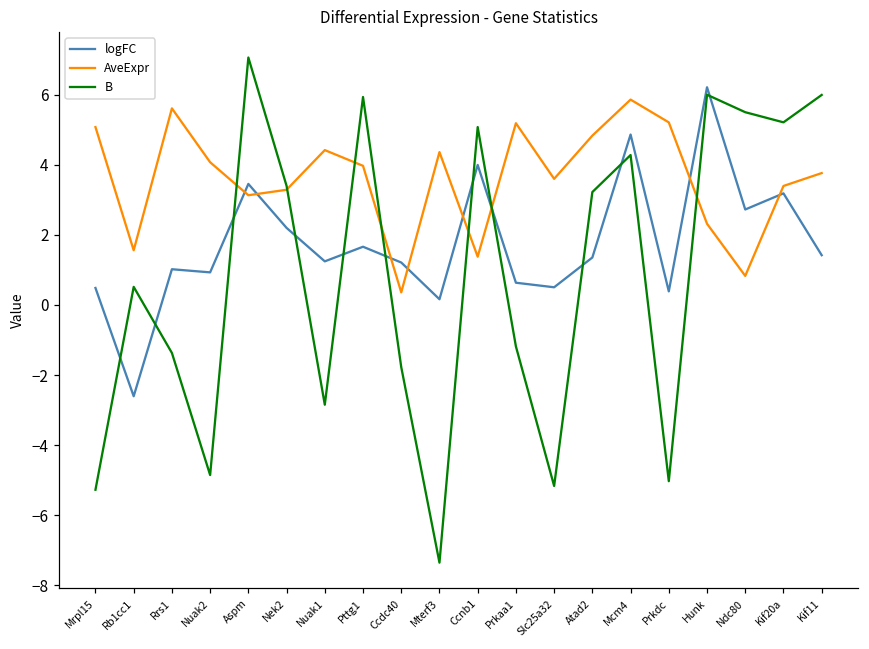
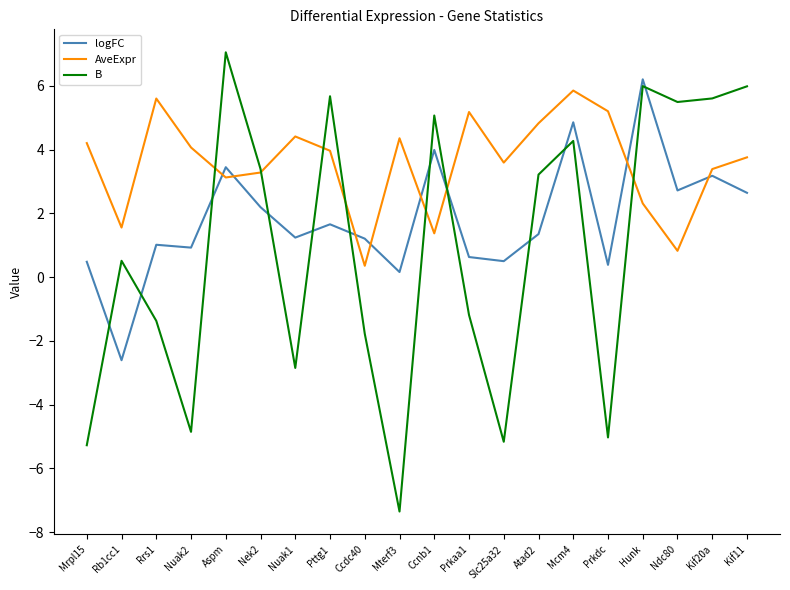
  {
    "logFC": {
      "Mrpl15": 0.5,
      "Rb1cc1": -2.6,
      "Rrs1": 1.0,
      "Nuak2": 0.9,
      "Aspm": 3.5,
      "Nek2": 2.2,
      "Nuak1": 1.2,
      "Pttg1": 1.7,
      "Ccdc40": 1.2,
      "Mterf3": 0.2,
      "Ccnb1": 4.0,
      "Prkaa1": 0.6,
      "Slc25a32": 0.5,
      "Atad2": 1.4,
      "Mcm4": 4.9,
      "Prkdc": 0.4,
      "Hunk": 6.2,
      "Ndc80": 2.7,
      "Kif20a": 3.2,
-     "Kif11": 1.4
+     "Kif11": 2.6
    },
    "AveExpr": {
-     "Mrpl15": 5.1,
+     "Mrpl15": 4.2,
      "Rb1cc1": 1.6,
      "Rrs1": 5.6,
      "Nuak2": 4.1,
      "Aspm": 3.1,
      "Nek2": 3.3,
      "Nuak1": 4.4,
      "Pttg1": 4.0,
      "Ccdc40": 0.4,
      "Mterf3": 4.4,
      "Ccnb1": 1.4,
      "Prkaa1": 5.2,
      "Slc25a32": 3.6,
      "Atad2": 4.8,
      "Mcm4": 5.9,
      "Prkdc": 5.2,
      "Hunk": 2.3,
      "Ndc80": 0.8,
      "Kif20a": 3.4,
      "Kif11": 3.8
    },
    "B": {
      "Mrpl15": -5.3,
      "Rb1cc1": 0.5,
      "Rrs1": -1.4,
      "Nuak2": -4.9,
      "Aspm": 7.1,
      "Nek2": 3.4,
      "Nuak1": -2.8,
-     "Pttg1": 5.9,
+     "Pttg1": 5.7,
      "Ccdc40": -1.8,
      "Mterf3": -7.4,
      "Ccnb1": 5.1,
      "Prkaa1": -1.2,
      "Slc25a32": -5.2,
      "Atad2": 3.2,
      "Mcm4": 4.3,
      "Prkdc": -5.0,
      "Hunk": 6.0,
      "Ndc80": 5.5,
-     "Kif20a": 5.2,
+     "Kif20a": 5.6,
      "Kif11": 6.0
    }
  }
